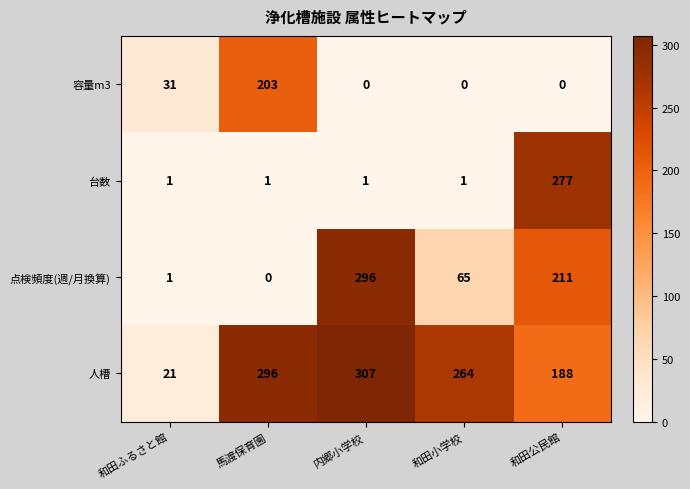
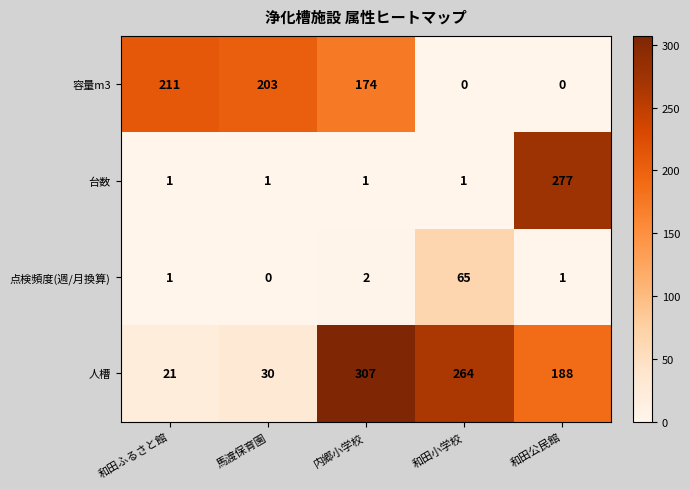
  {
    "容量m3": {
-     "和田ふるさと館": 31,
+     "和田ふるさと館": 211,
      "馬渡保育園": 203,
-     "内郷小学校": 0,
+     "内郷小学校": 174,
      "和田小学校": 0,
      "和田公民館": 0
    },
    "台数": {
      "和田ふるさと館": 1,
      "馬渡保育園": 1,
      "内郷小学校": 1,
      "和田小学校": 1,
      "和田公民館": 277
    },
    "点検頻度(週/月換算)": {
      "和田ふるさと館": 1,
      "馬渡保育園": 0,
-     "内郷小学校": 296,
+     "内郷小学校": 2,
      "和田小学校": 65,
-     "和田公民館": 211
+     "和田公民館": 1
    },
    "人槽": {
      "和田ふるさと館": 21,
-     "馬渡保育園": 296,
+     "馬渡保育園": 30,
      "内郷小学校": 307,
      "和田小学校": 264,
      "和田公民館": 188
    }
  }
